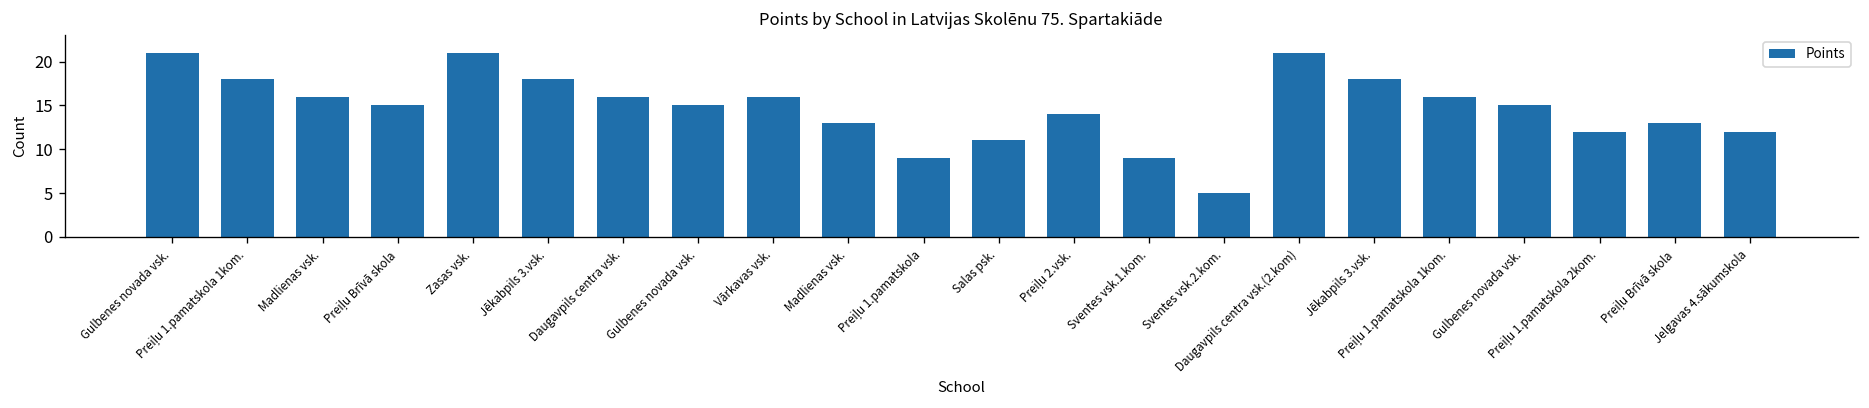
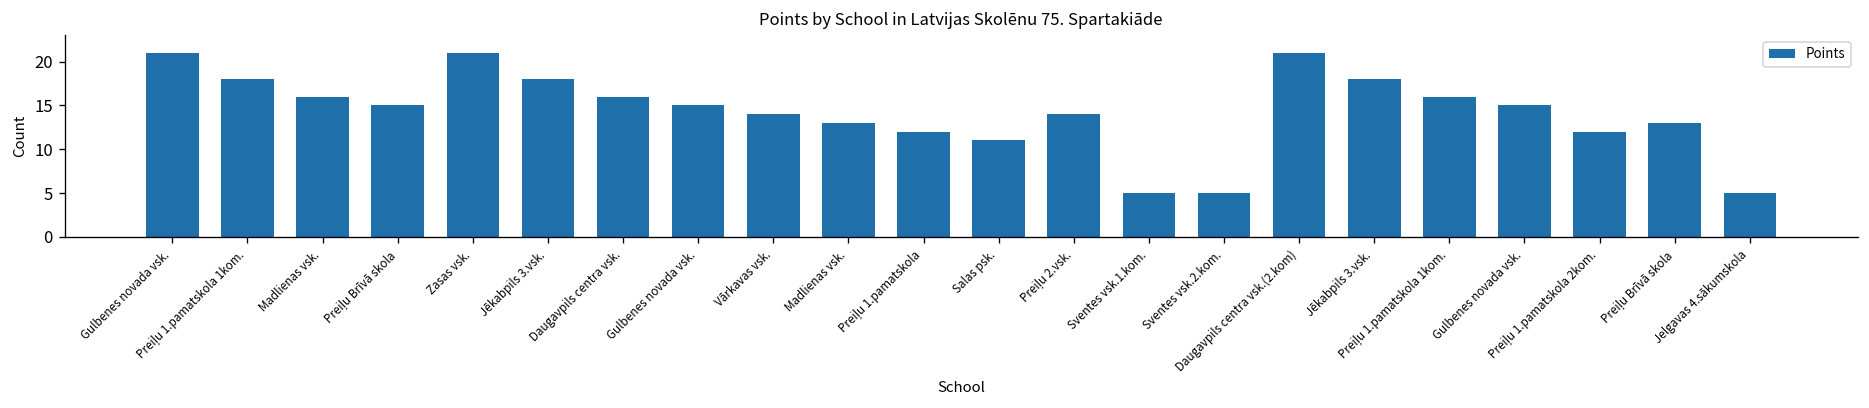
  {
    "Zasas vsk.": 21,
    "Daugavpils centra vsk.": 16,
-   "Vārkavas vsk.": 16,
-   "Preiļu 1.pamatskola": 9,
+   "Vārkavas vsk.": 14,
+   "Preiļu 1.pamatskola": 12,
    "Salas psk.": 11,
    "Preiļu 2.vsk.": 14,
-   "Sventes vsk.1.kom.": 9,
+   "Sventes vsk.1.kom.": 5,
    "Sventes vsk.2.kom.": 5,
    "Daugavpils centra vsk.(2.kom)": 21,
    "Preiļu 1.pamatskola 2kom.": 12,
-   "Jelgavas 4.sākumskola": 12
+   "Jelgavas 4.sākumskola": 5
  }
